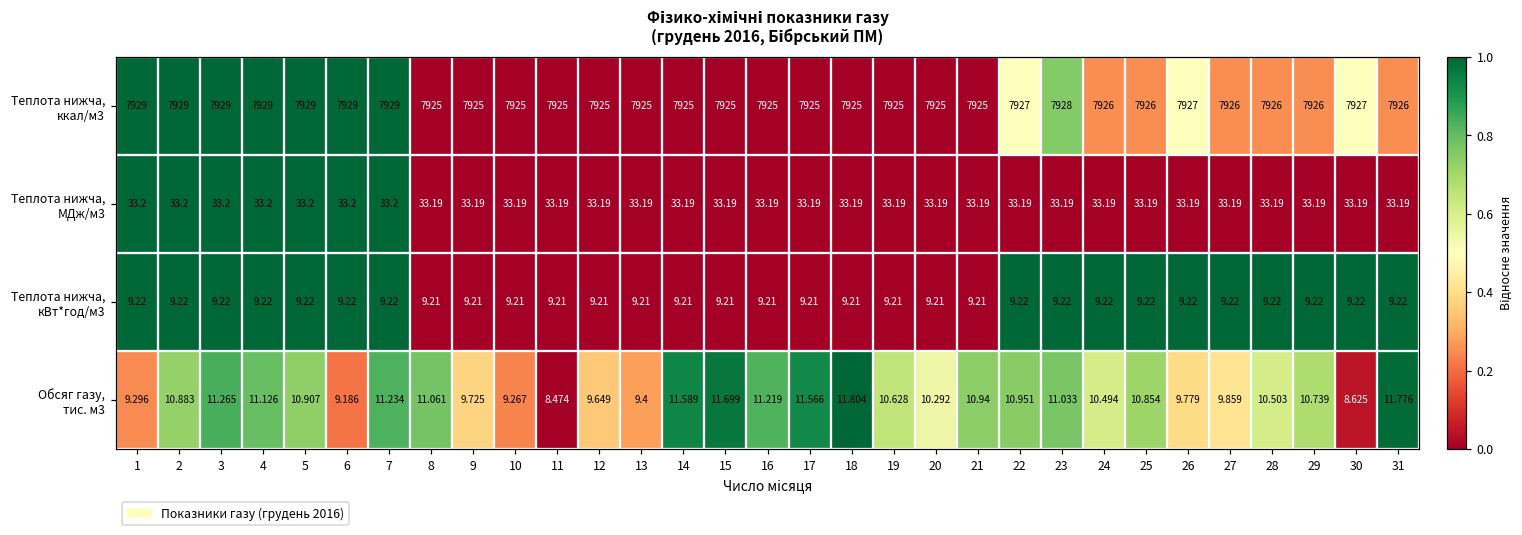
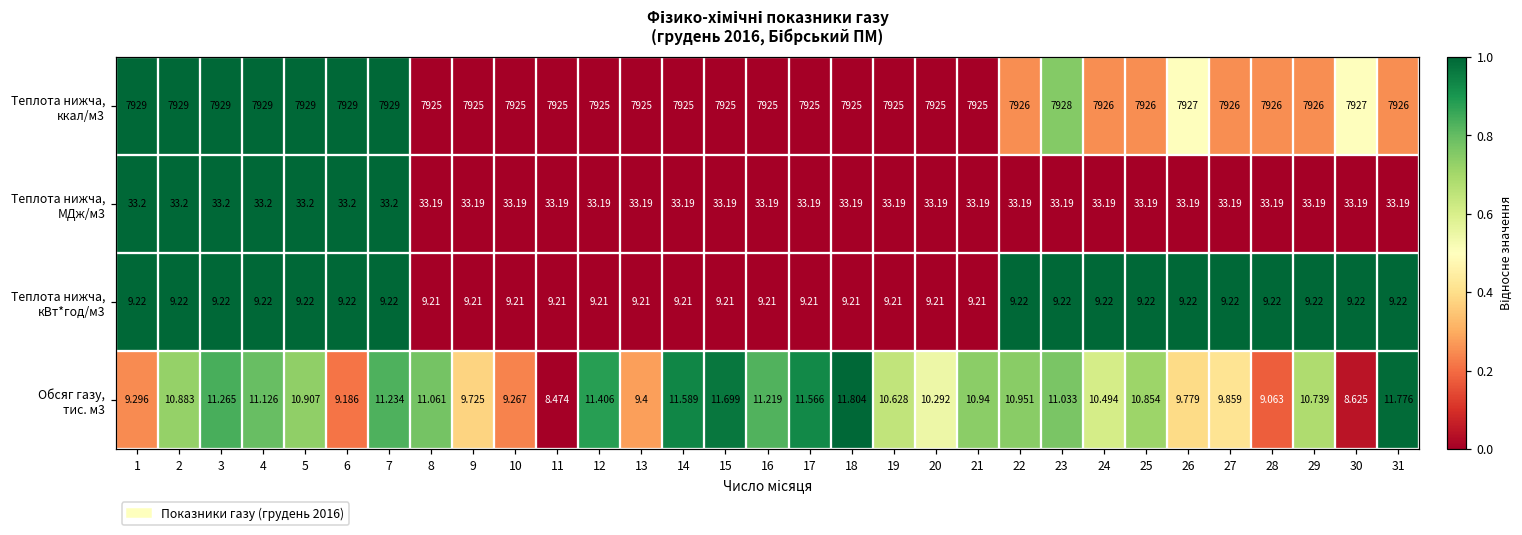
  {
    "Теплота нижча, ккал/м3": {
      "1": 7929,
      "2": 7929,
      "3": 7929,
      "4": 7929,
      "5": 7929,
      "6": 7929,
      "7": 7929,
      "8": 7925,
      "9": 7925,
      "10": 7925,
      "11": 7925,
      "12": 7925,
      "13": 7925,
      "14": 7925,
      "15": 7925,
      "16": 7925,
      "17": 7925,
      "18": 7925,
      "19": 7925,
      "20": 7925,
      "21": 7925,
-     "22": 7927,
+     "22": 7926,
      "23": 7928,
      "24": 7926,
      "25": 7926,
      "26": 7927,
      "27": 7926,
      "28": 7926,
      "29": 7926,
      "30": 7927,
      "31": 7926
    },
    "Теплота нижча, МДж/м3": {
      "1": 33.2,
      "2": 33.2,
      "3": 33.2,
      "4": 33.2,
      "5": 33.2,
      "6": 33.2,
      "7": 33.2,
      "8": 33.19,
      "9": 33.19,
      "10": 33.19,
      "11": 33.19,
      "12": 33.19,
      "13": 33.19,
      "14": 33.19,
      "15": 33.19,
      "16": 33.19,
      "17": 33.19,
      "18": 33.19,
      "19": 33.19,
      "20": 33.19,
      "21": 33.19,
      "22": 33.19,
      "23": 33.19,
      "24": 33.19,
      "25": 33.19,
      "26": 33.19,
      "27": 33.19,
      "28": 33.19,
      "29": 33.19,
      "30": 33.19,
      "31": 33.19
    },
    "Теплота нижча, кВт*год/м3": {
      "1": 9.22,
      "2": 9.22,
      "3": 9.22,
      "4": 9.22,
      "5": 9.22,
      "6": 9.22,
      "7": 9.22,
      "8": 9.21,
      "9": 9.21,
      "10": 9.21,
      "11": 9.21,
      "12": 9.21,
      "13": 9.21,
      "14": 9.21,
      "15": 9.21,
      "16": 9.21,
      "17": 9.21,
      "18": 9.21,
      "19": 9.21,
      "20": 9.21,
      "21": 9.21,
      "22": 9.22,
      "23": 9.22,
      "24": 9.22,
      "25": 9.22,
      "26": 9.22,
      "27": 9.22,
      "28": 9.22,
      "29": 9.22,
      "30": 9.22,
      "31": 9.22
    },
    "Обсяг газу, тис. м3": {
      "1": 9.296,
      "2": 10.883,
      "3": 11.265,
      "4": 11.126,
      "5": 10.907,
      "6": 9.186,
      "7": 11.234,
      "8": 11.061,
      "9": 9.725,
      "10": 9.267,
      "11": 8.474,
-     "12": 9.649,
+     "12": 11.406,
      "13": 9.4,
      "14": 11.589,
      "15": 11.699,
      "16": 11.219,
      "17": 11.566,
      "18": 11.804,
      "19": 10.628,
      "20": 10.292,
      "21": 10.94,
      "22": 10.951,
      "23": 11.033,
      "24": 10.494,
      "25": 10.854,
      "26": 9.779,
      "27": 9.859,
-     "28": 10.503,
+     "28": 9.063,
      "29": 10.739,
      "30": 8.625,
      "31": 11.776
    }
  }
